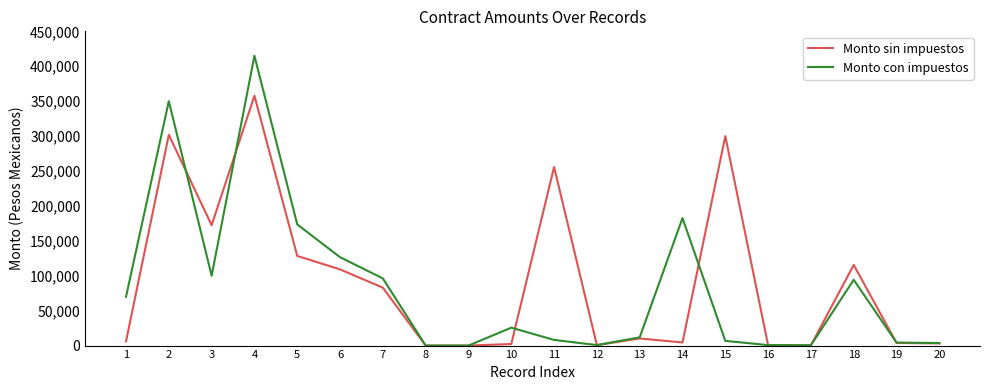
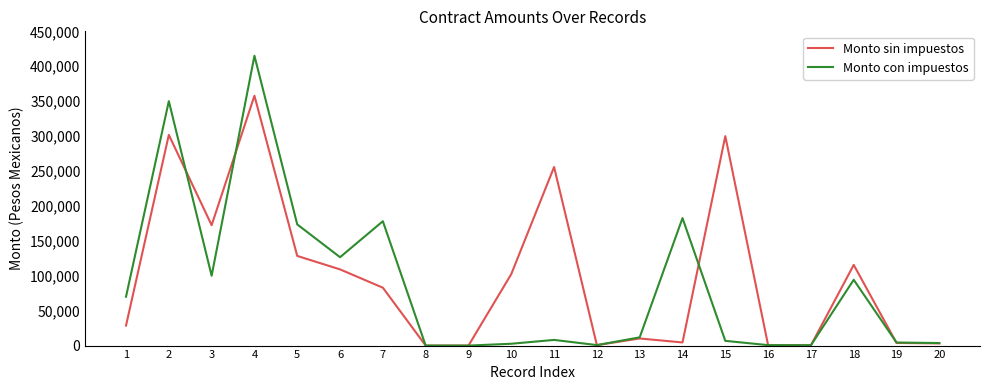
  {
    "Monto sin impuestos": {
-     "1": "10,000",
+     "1": "30,000",
      "2": "300,000",
      "3": "170,000",
      "4": "360,000",
      "5": "130,000",
      "6": "110,000",
      "7": "80,000",
-     "10": "0",
+     "10": "100,000",
      "11": "260,000",
      "14": "0",
      "15": "300,000",
      "18": "120,000"
    },
    "Monto con impuestos": {
      "1": "70,000",
      "2": "350,000",
      "3": "100,000",
      "4": "420,000",
      "5": "170,000",
      "6": "130,000",
-     "7": "100,000",
-     "10": "30,000",
+     "7": "180,000",
+     "10": "0",
      "11": "10,000",
      "14": "180,000",
      "15": "10,000",
      "18": "90,000"
    }
  }
